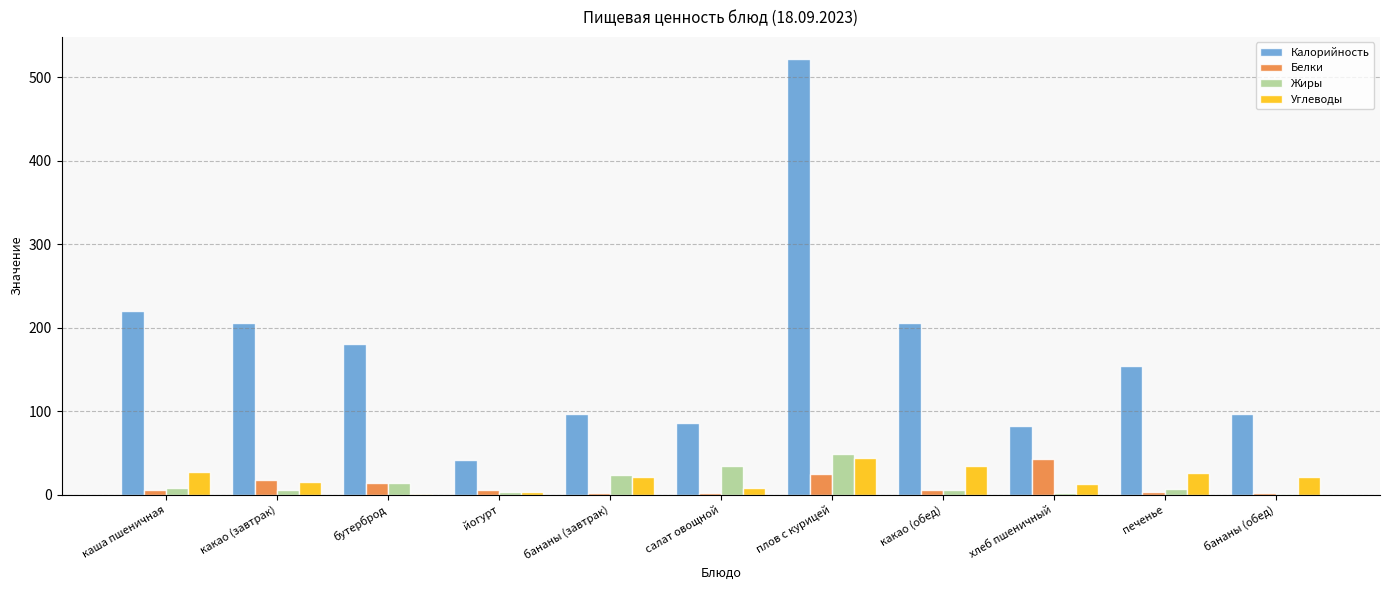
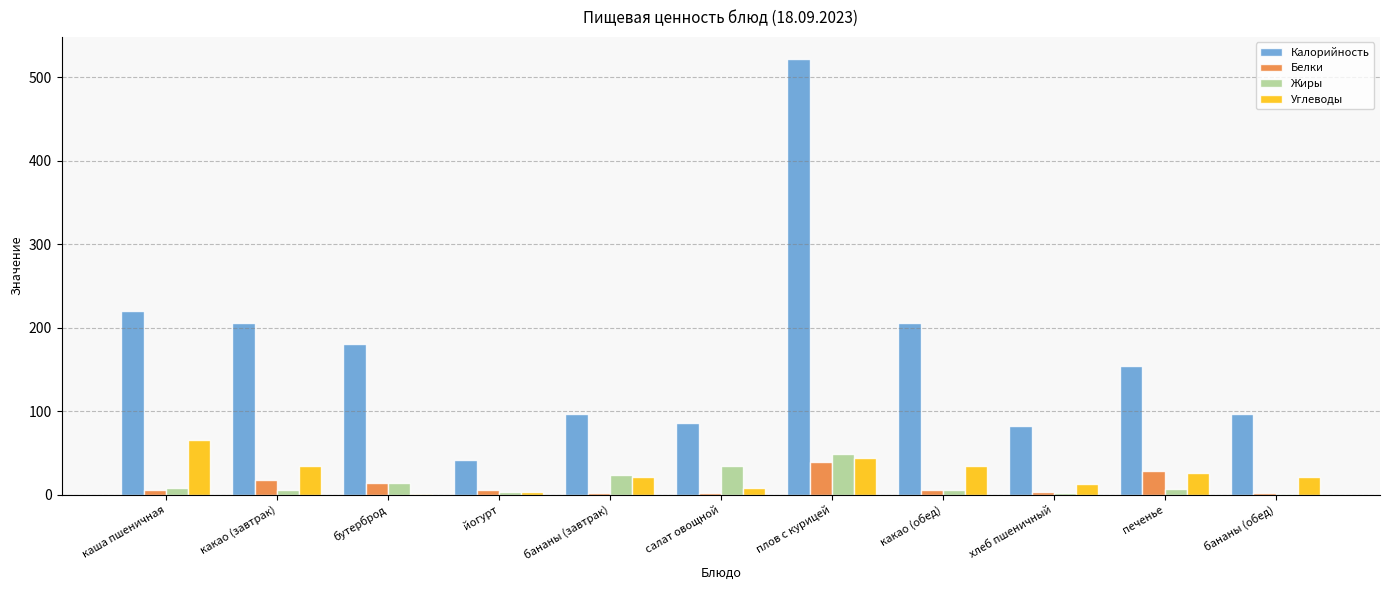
  {
    "Калорийность": {
      "каша пшеничная": 220,
      "какао (завтрак)": 210,
      "бутерброд": 180,
      "йогурт": 40,
      "бананы (завтрак)": 100,
      "салат овощной": 90,
      "плов с курицей": 520,
      "какао (обед)": 210,
      "хлеб пшеничный": 80,
      "печенье": 150,
      "бананы (обед)": 100
    },
    "Белки": {
      "каша пшеничная": 10,
      "какао (завтрак)": 20,
      "бутерброд": 10,
      "йогурт": 10,
-     "плов с курицей": 20,
+     "плов с курицей": 40,
      "какао (обед)": 10,
-     "хлеб пшеничный": 40,
-     "печенье": 0
+     "хлеб пшеничный": 0,
+     "печенье": 30
    },
    "Жиры": {
      "каша пшеничная": 10,
      "какао (завтрак)": 10,
      "бутерброд": 10,
      "йогурт": 0,
      "бананы (завтрак)": 20,
      "салат овощной": 30,
      "плов с курицей": 50,
      "какао (обед)": 10,
      "печенье": 10
    },
    "Углеводы": {
-     "каша пшеничная": 30,
-     "какао (завтрак)": 20,
+     "каша пшеничная": 70,
+     "какао (завтрак)": 30,
      "йогурт": 0,
      "бананы (завтрак)": 20,
      "салат овощной": 10,
      "плов с курицей": 40,
      "какао (обед)": 30,
      "хлеб пшеничный": 10,
      "печенье": 30,
      "бананы (обед)": 20
    }
  }
